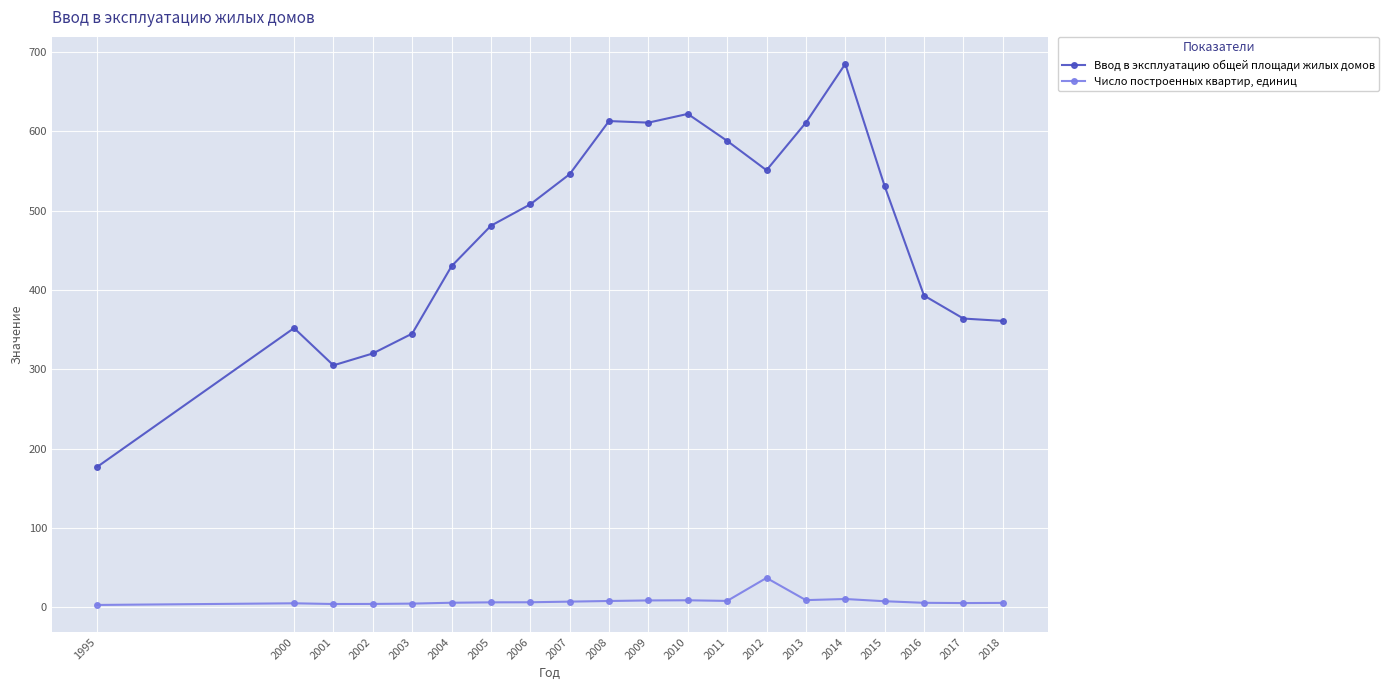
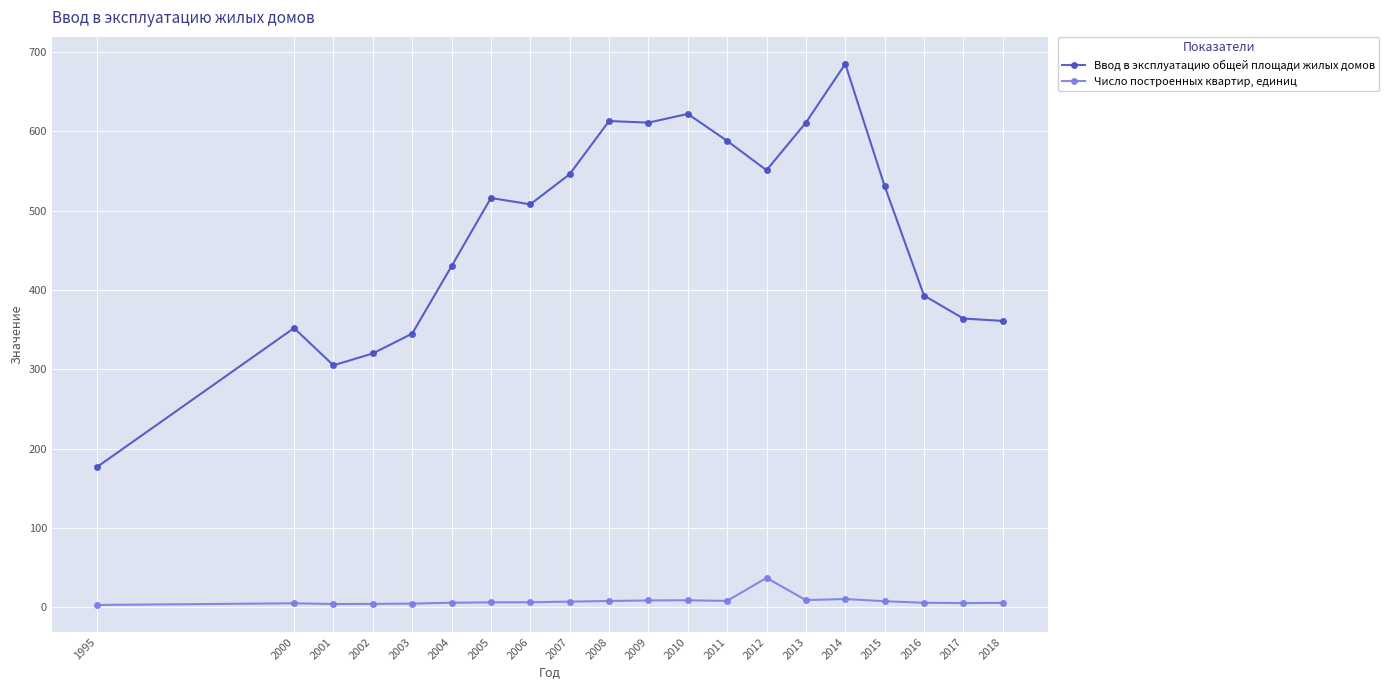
  {
    "Ввод в эксплуатацию общей площади жилых домов": {
      "1995": 180,
      "2000": 350,
      "2001": 310,
      "2002": 320,
      "2003": 350,
      "2004": 430,
-     "2005": 480,
+     "2005": 520,
      "2006": 510,
      "2007": 550,
      "2008": 610,
      "2009": 610,
      "2010": 620,
      "2011": 590,
      "2012": 550,
      "2013": 610,
      "2014": 690,
      "2015": 530,
      "2016": 390,
      "2017": 360,
      "2018": 360
    },
    "Число построенных квартир, единиц": {
      "1995": 0,
      "2000": 10,
      "2001": 0,
      "2002": 0,
      "2003": 0,
      "2004": 10,
      "2005": 10,
      "2006": 10,
      "2007": 10,
      "2008": 10,
      "2009": 10,
      "2010": 10,
      "2011": 10,
      "2012": 40,
      "2013": 10,
      "2014": 10,
      "2015": 10,
      "2016": 10,
      "2017": 10,
      "2018": 10
    }
  }
